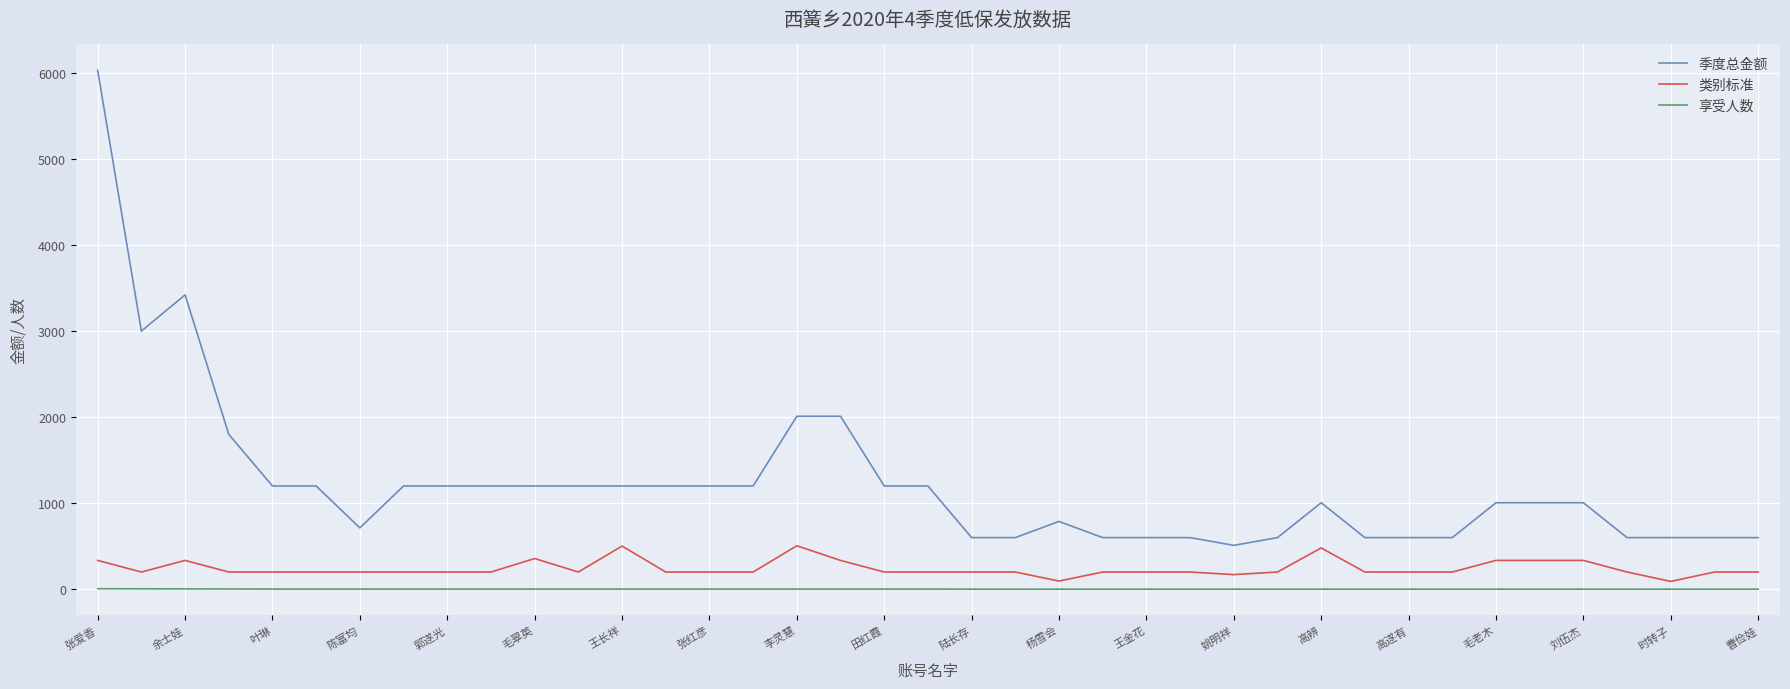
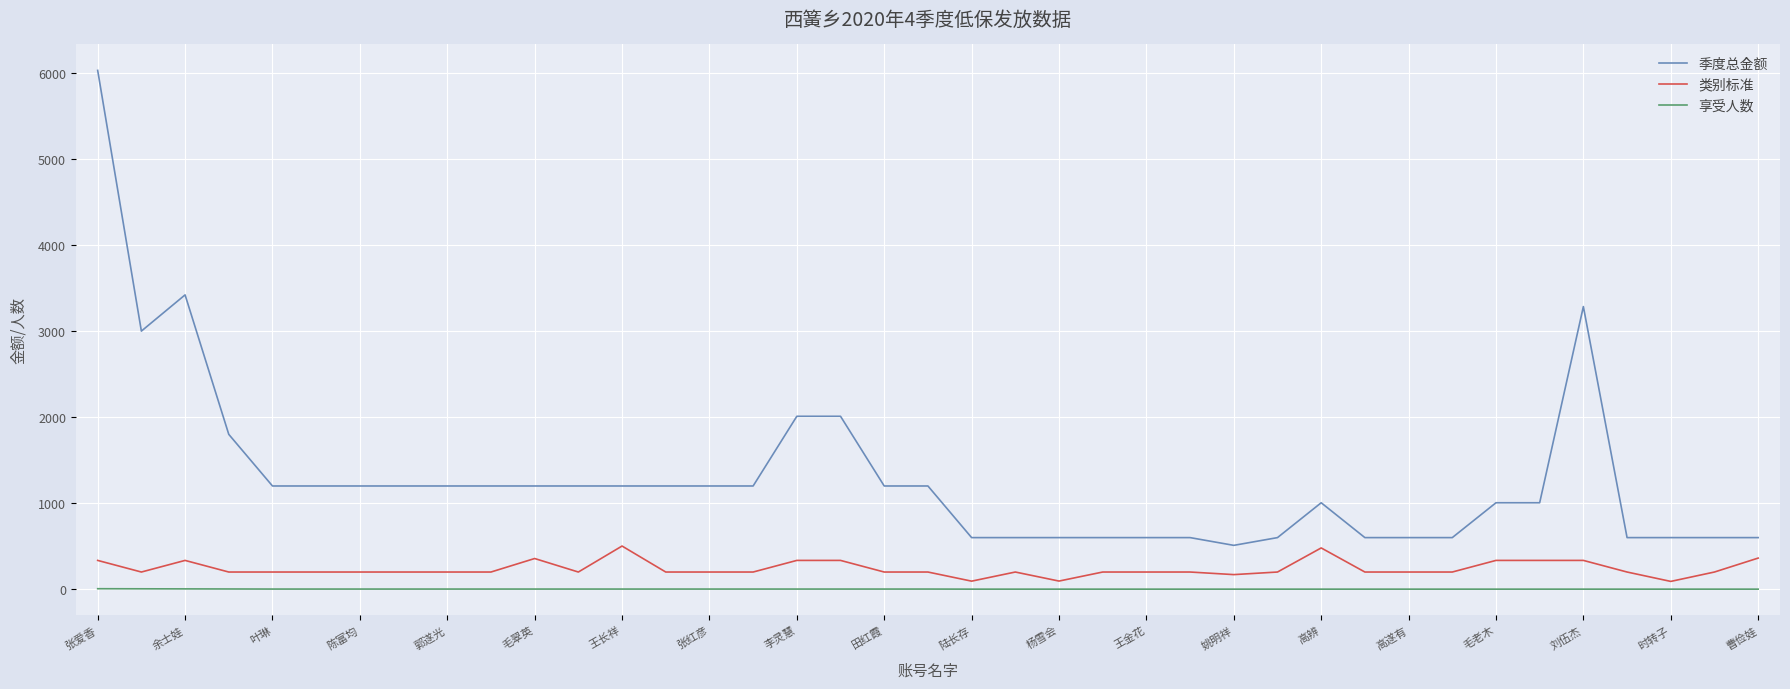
  {
    "季度总金额": {
      "张爱香": 6000,
      "余士娃": 3400,
      "叶琳": 1200,
-     "陈富均": 700,
+     "陈富均": 1200,
      "郭遂光": 1200,
      "毛翠英": 1200,
      "王长祥": 1200,
      "张红彦": 1200,
      "李灵慧": 2000,
      "田红霞": 1200,
      "陆长存": 600,
-     "杨雪会": 800,
+     "杨雪会": 600,
      "王金花": 600,
      "姚明祥": 500,
      "高辨": 1000,
      "高遂有": 600,
      "毛老木": 1000,
-     "刘伍杰": 1000,
+     "刘伍杰": 3300,
      "时转子": 600,
      "曹俭娃": 600
    },
    "类别标准": {
      "张爱香": 300,
      "余士娃": 300,
      "叶琳": 200,
      "陈富均": 200,
      "郭遂光": 200,
      "毛翠英": 400,
      "王长祥": 500,
      "张红彦": 200,
-     "李灵慧": 500,
+     "李灵慧": 300,
      "田红霞": 200,
-     "陆长存": 200,
+     "陆长存": 100,
      "杨雪会": 100,
      "王金花": 200,
      "姚明祥": 200,
      "高辨": 500,
      "高遂有": 200,
      "毛老木": 300,
      "刘伍杰": 300,
      "时转子": 100,
-     "曹俭娃": 200
+     "曹俭娃": 400
    },
    "享受人数": {
      "张爱香": 0,
      "余士娃": 0,
      "叶琳": 0,
      "陈富均": 0,
      "郭遂光": 0,
      "毛翠英": 0,
      "王长祥": 0,
      "张红彦": 0,
      "李灵慧": 0,
      "田红霞": 0,
      "陆长存": 0,
      "杨雪会": 0,
      "王金花": 0,
      "姚明祥": 0,
      "高辨": 0,
      "高遂有": 0,
      "毛老木": 0,
      "刘伍杰": 0,
      "时转子": 0,
      "曹俭娃": 0
    }
  }
